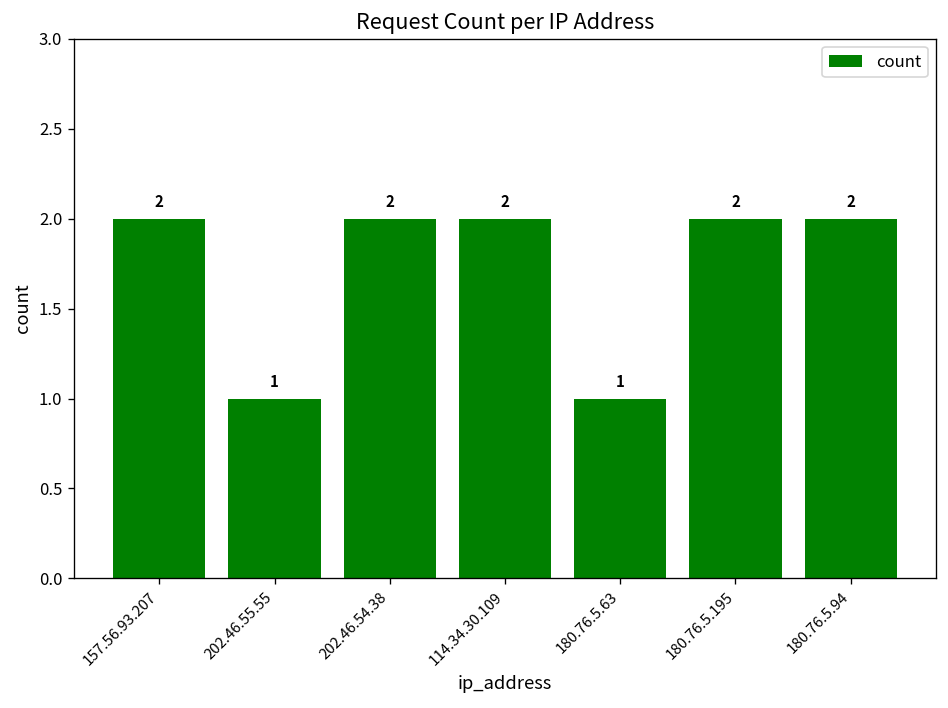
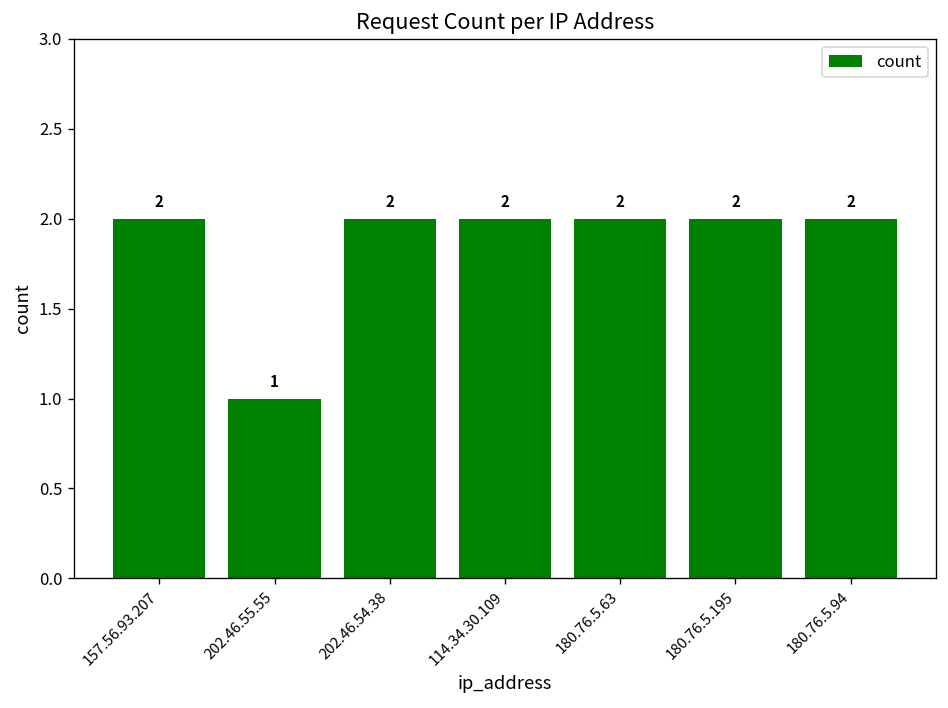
  {
    "157.56.93.207": 2,
    "202.46.55.55": 1,
    "202.46.54.38": 2,
    "114.34.30.109": 2,
-   "180.76.5.63": 1,
+   "180.76.5.63": 2,
    "180.76.5.195": 2,
    "180.76.5.94": 2
  }
